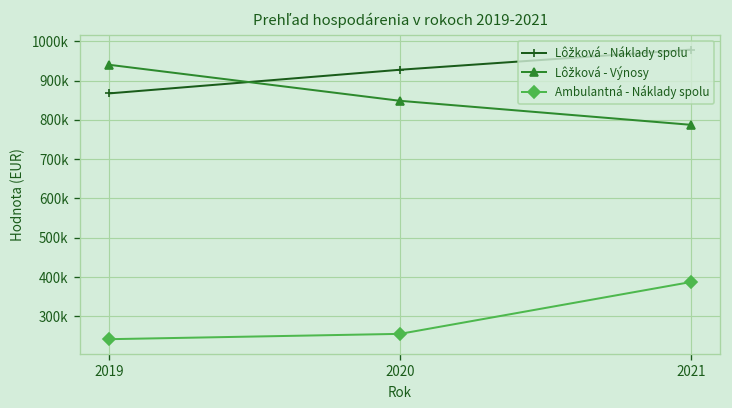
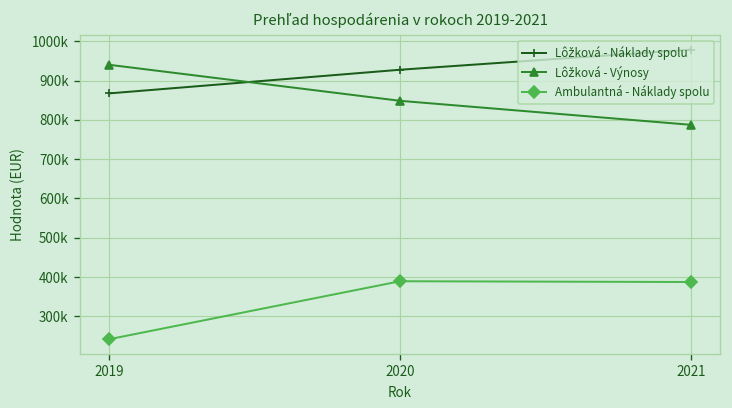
  {
    "Ambulantná - Náklady spolu": {
      "2019": 240000,
-     "2020": 260000,
+     "2020": 390000,
      "2021": 390000
    }
  }
